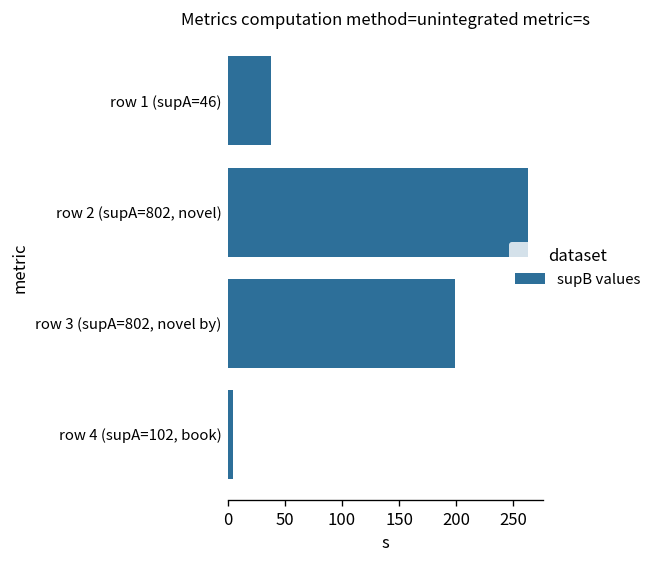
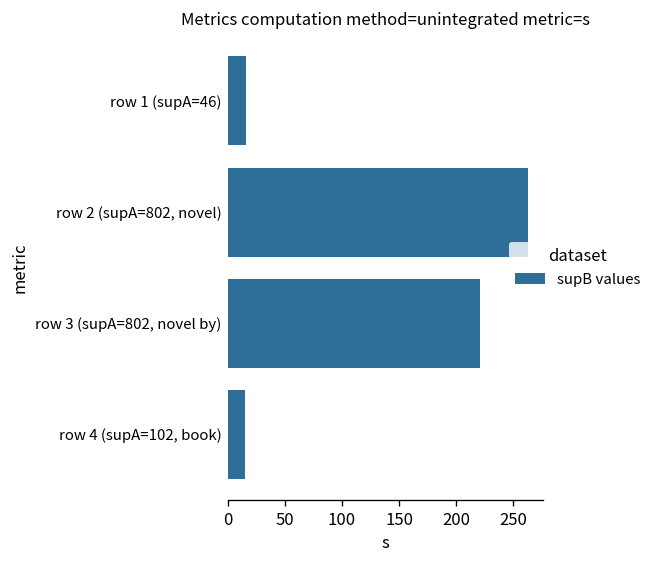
  {
-   "row 1 (supA=46)": 40,
+   "row 1 (supA=46)": 20,
    "row 2 (supA=802, novel)": 260,
-   "row 3 (supA=802, novel by)": 200,
-   "row 4 (supA=102, book)": 10
+   "row 3 (supA=802, novel by)": 220,
+   "row 4 (supA=102, book)": 20
  }
